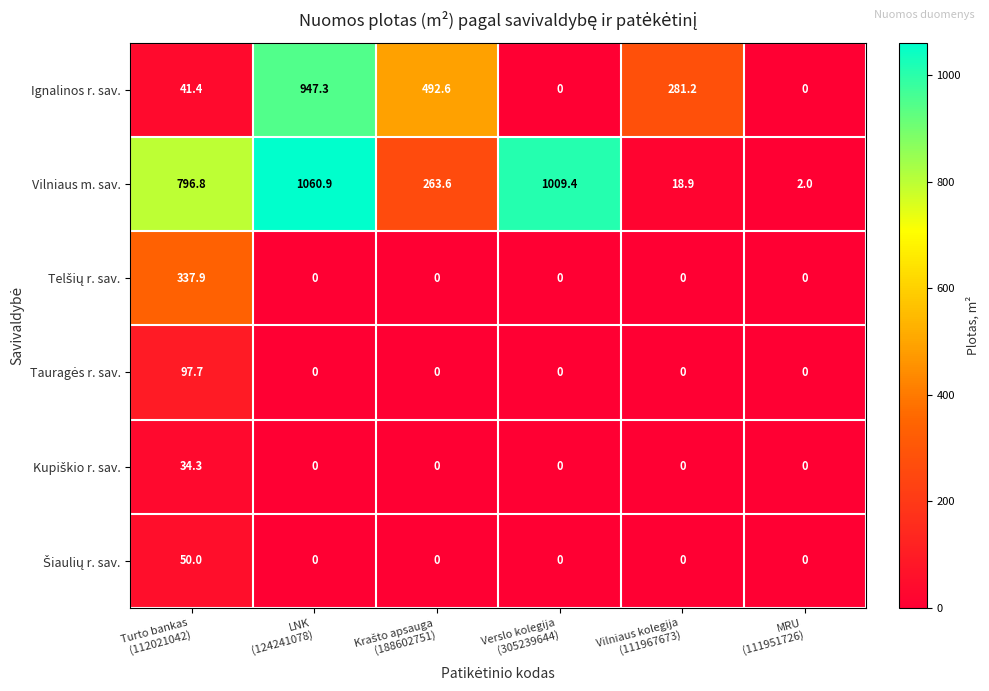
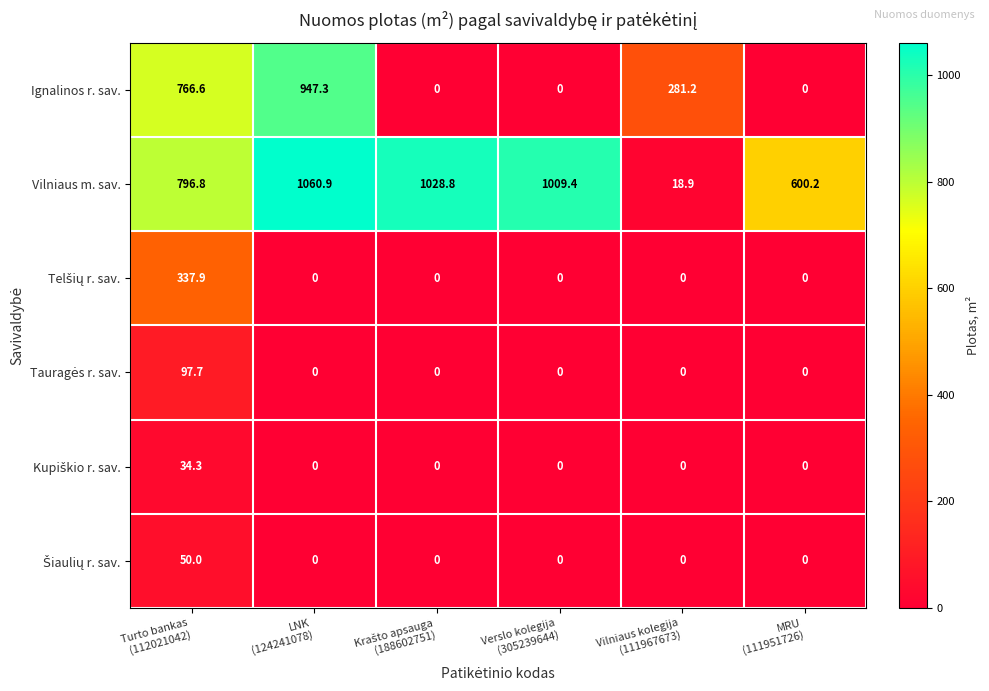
  {
    "Ignalinos r. sav.": {
-     "Turto bankas (112021042)": 41.4,
+     "Turto bankas (112021042)": 766.6,
      "LNK (124241078)": 947.3,
-     "Krašto apsauga (188602751)": 492.6,
+     "Krašto apsauga (188602751)": 0,
      "Verslo kolegija (305239644)": 0,
      "Vilniaus kolegija (111967673)": 281.2,
      "MRU (111951726)": 0
    },
    "Vilniaus m. sav.": {
      "Turto bankas (112021042)": 796.8,
      "LNK (124241078)": 1060.9,
-     "Krašto apsauga (188602751)": 263.6,
+     "Krašto apsauga (188602751)": 1028.8,
      "Verslo kolegija (305239644)": 1009.4,
      "Vilniaus kolegija (111967673)": 18.9,
-     "MRU (111951726)": 2.0
+     "MRU (111951726)": 600.2
    },
    "Telšių r. sav.": {
      "Turto bankas (112021042)": 337.9,
      "LNK (124241078)": 0,
      "Krašto apsauga (188602751)": 0,
      "Verslo kolegija (305239644)": 0,
      "Vilniaus kolegija (111967673)": 0,
      "MRU (111951726)": 0
    },
    "Tauragės r. sav.": {
      "Turto bankas (112021042)": 97.7,
      "LNK (124241078)": 0,
      "Krašto apsauga (188602751)": 0,
      "Verslo kolegija (305239644)": 0,
      "Vilniaus kolegija (111967673)": 0,
      "MRU (111951726)": 0
    },
    "Kupiškio r. sav.": {
      "Turto bankas (112021042)": 34.3,
      "LNK (124241078)": 0,
      "Krašto apsauga (188602751)": 0,
      "Verslo kolegija (305239644)": 0,
      "Vilniaus kolegija (111967673)": 0,
      "MRU (111951726)": 0
    },
    "Šiaulių r. sav.": {
      "Turto bankas (112021042)": 50.0,
      "LNK (124241078)": 0,
      "Krašto apsauga (188602751)": 0,
      "Verslo kolegija (305239644)": 0,
      "Vilniaus kolegija (111967673)": 0,
      "MRU (111951726)": 0
    }
  }
